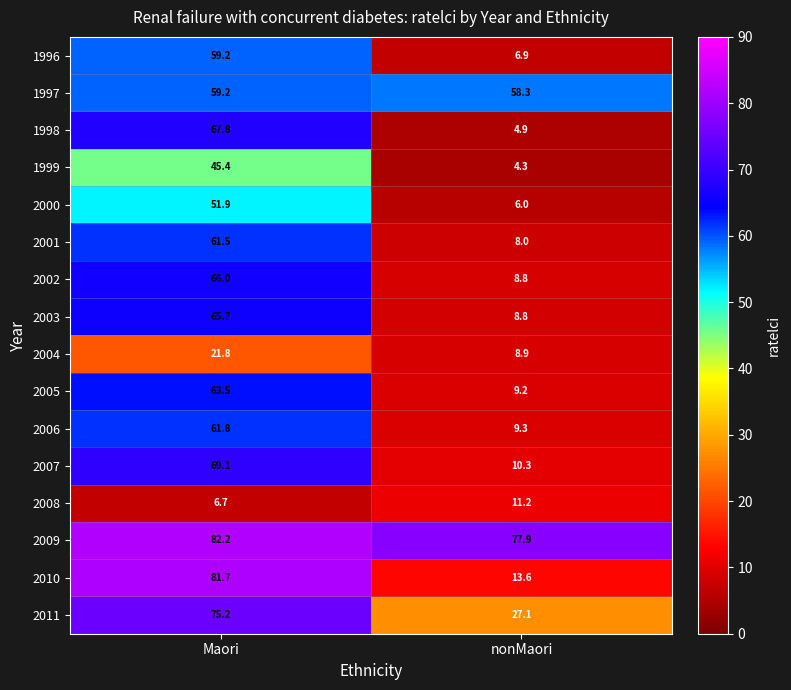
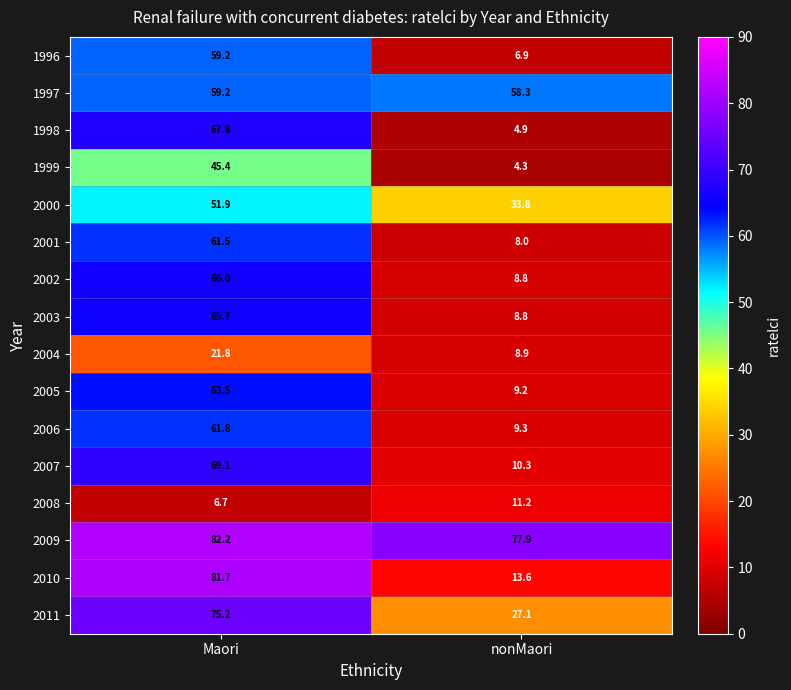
  {
    "1996": {
      "Maori": 59.2,
      "nonMaori": 6.9
    },
    "1997": {
      "Maori": 59.2,
      "nonMaori": 58.3
    },
    "1998": {
      "Maori": 67.8,
      "nonMaori": 4.9
    },
    "1999": {
      "Maori": 45.4,
      "nonMaori": 4.3
    },
    "2000": {
      "Maori": 51.9,
-     "nonMaori": 6.0
+     "nonMaori": 33.8
    },
    "2001": {
      "Maori": 61.5,
      "nonMaori": 8.0
    },
    "2002": {
      "Maori": 66.0,
      "nonMaori": 8.8
    },
    "2003": {
      "Maori": 65.7,
      "nonMaori": 8.8
    },
    "2004": {
      "Maori": 21.8,
      "nonMaori": 8.9
    },
    "2005": {
      "Maori": 63.5,
      "nonMaori": 9.2
    },
    "2006": {
      "Maori": 61.8,
      "nonMaori": 9.3
    },
    "2007": {
      "Maori": 69.1,
      "nonMaori": 10.3
    },
    "2008": {
      "Maori": 6.7,
      "nonMaori": 11.2
    },
    "2009": {
      "Maori": 82.2,
      "nonMaori": 77.9
    },
    "2010": {
      "Maori": 81.7,
      "nonMaori": 13.6
    },
    "2011": {
      "Maori": 75.2,
      "nonMaori": 27.1
    }
  }
